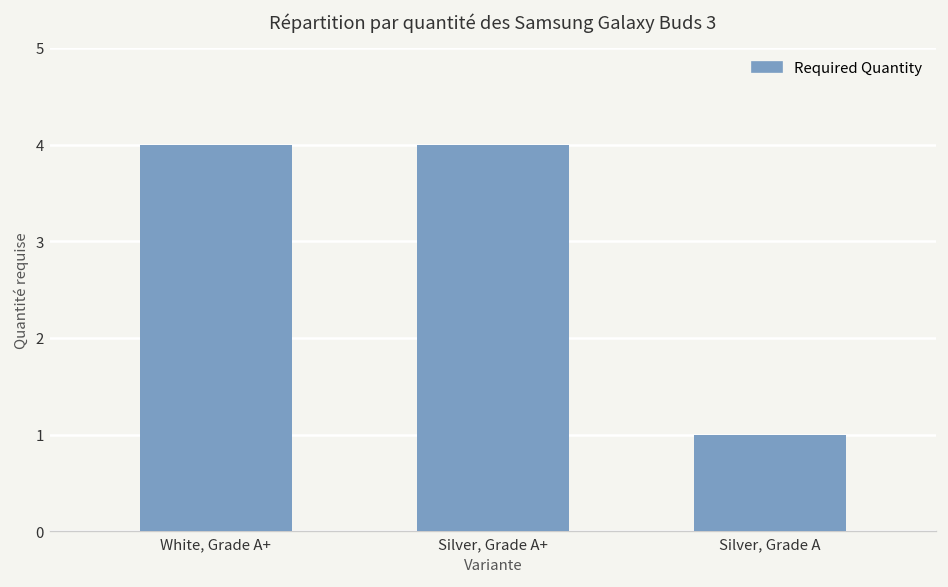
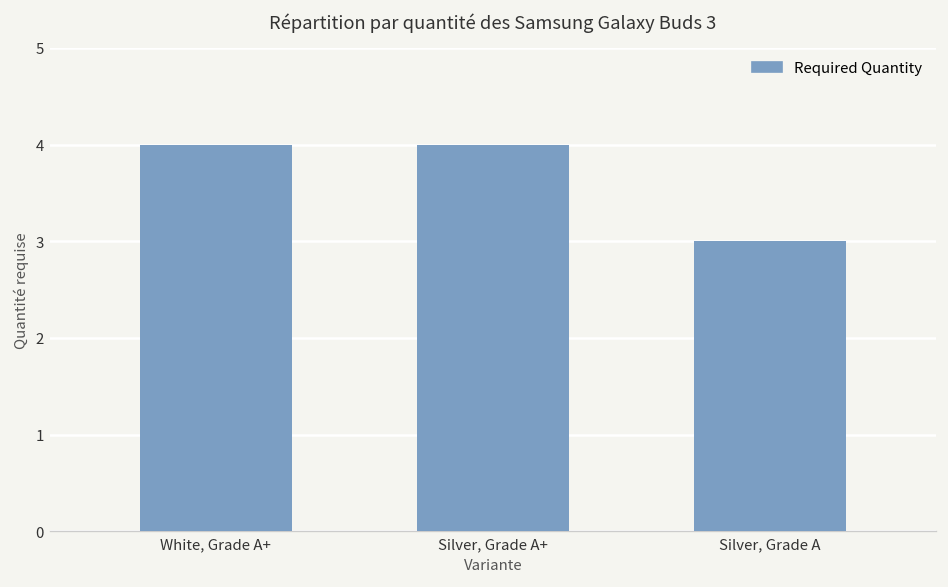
  {
    "White, Grade A+": 4,
    "Silver, Grade A+": 4,
-   "Silver, Grade A": 1
+   "Silver, Grade A": 3
  }
